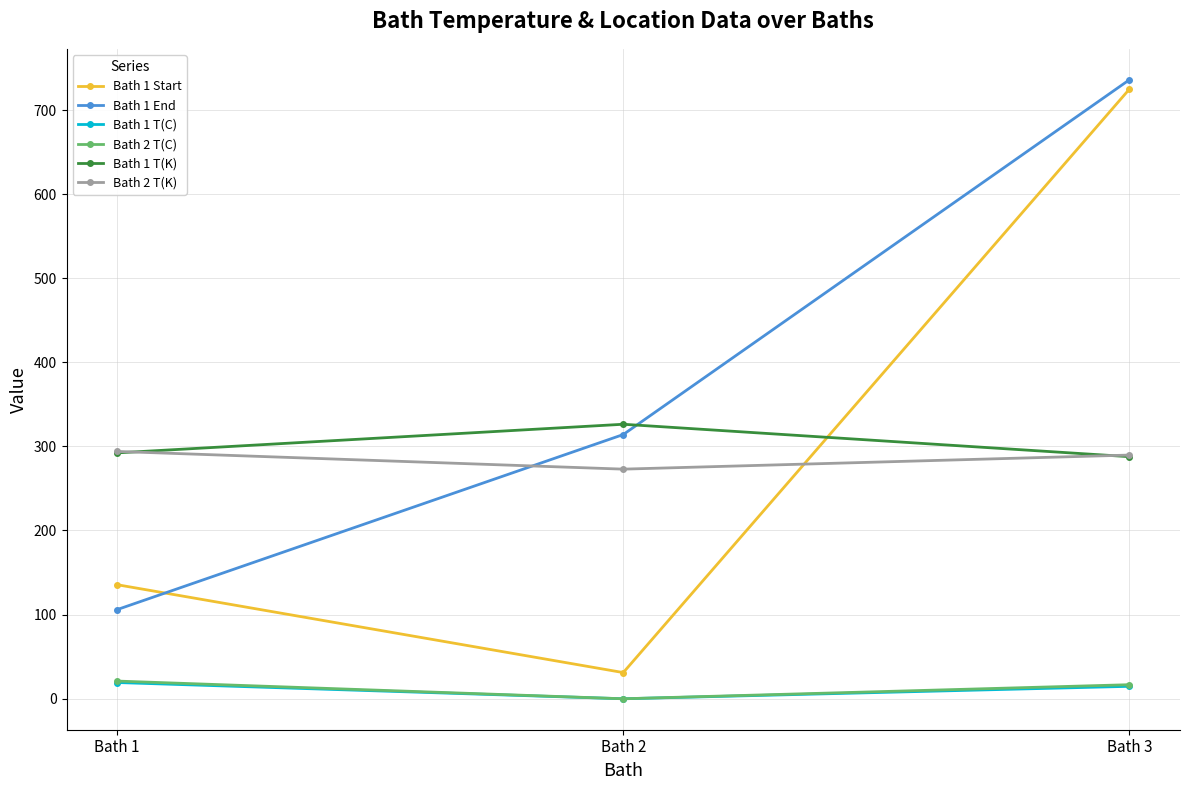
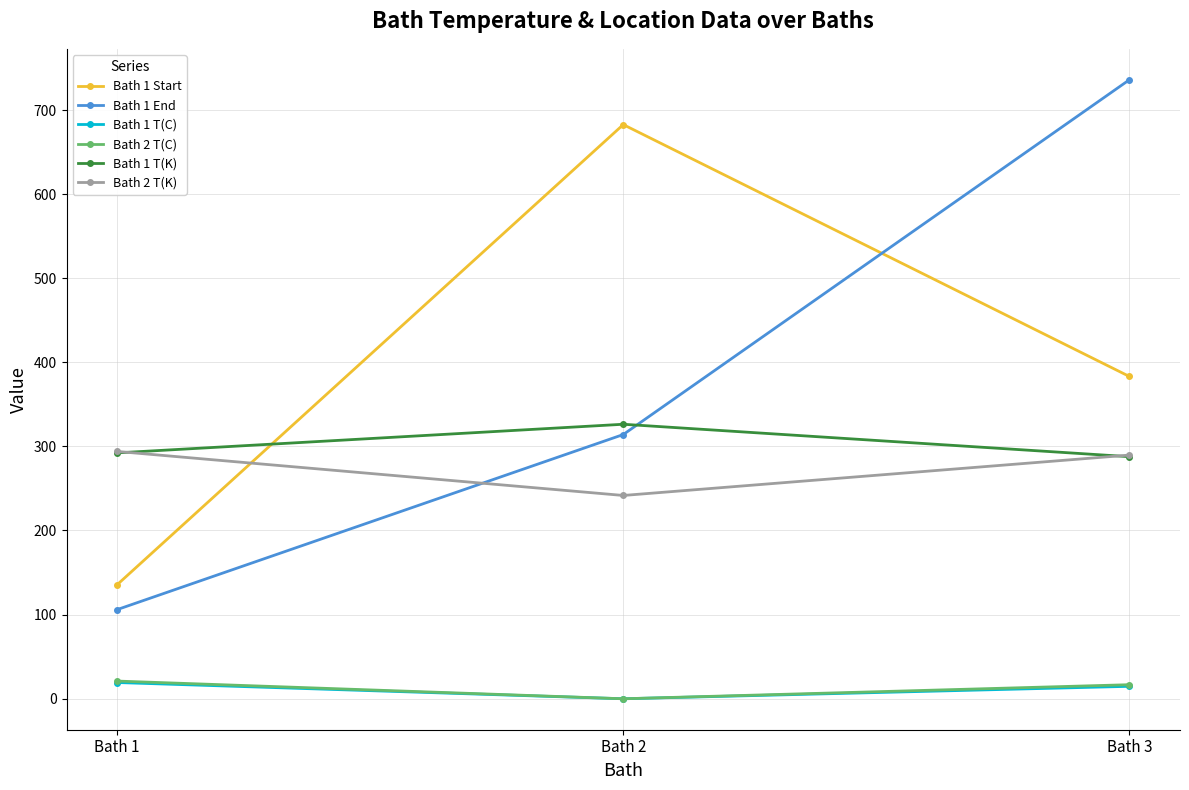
  {
    "Bath 1 Start": {
      "Bath 1": 140,
-     "Bath 2": 30,
-     "Bath 3": 720
+     "Bath 2": 680,
+     "Bath 3": 380
    },
    "Bath 1 End": {
      "Bath 1": 110,
      "Bath 2": 310,
      "Bath 3": 740
    },
    "Bath 1 T(K)": {
      "Bath 2": 330
    },
    "Bath 2 T(K)": {
-     "Bath 2": 270
+     "Bath 2": 240
    }
  }
